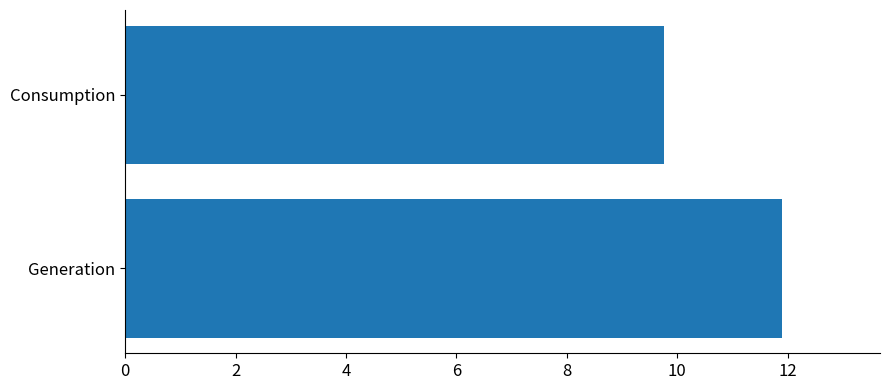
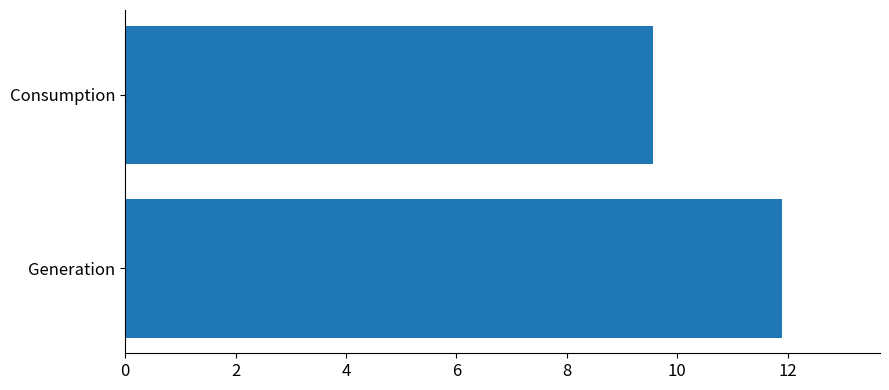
  {
-   "Consumption": 9.8,
+   "Consumption": 9.6,
    "Generation": 11.9
  }
